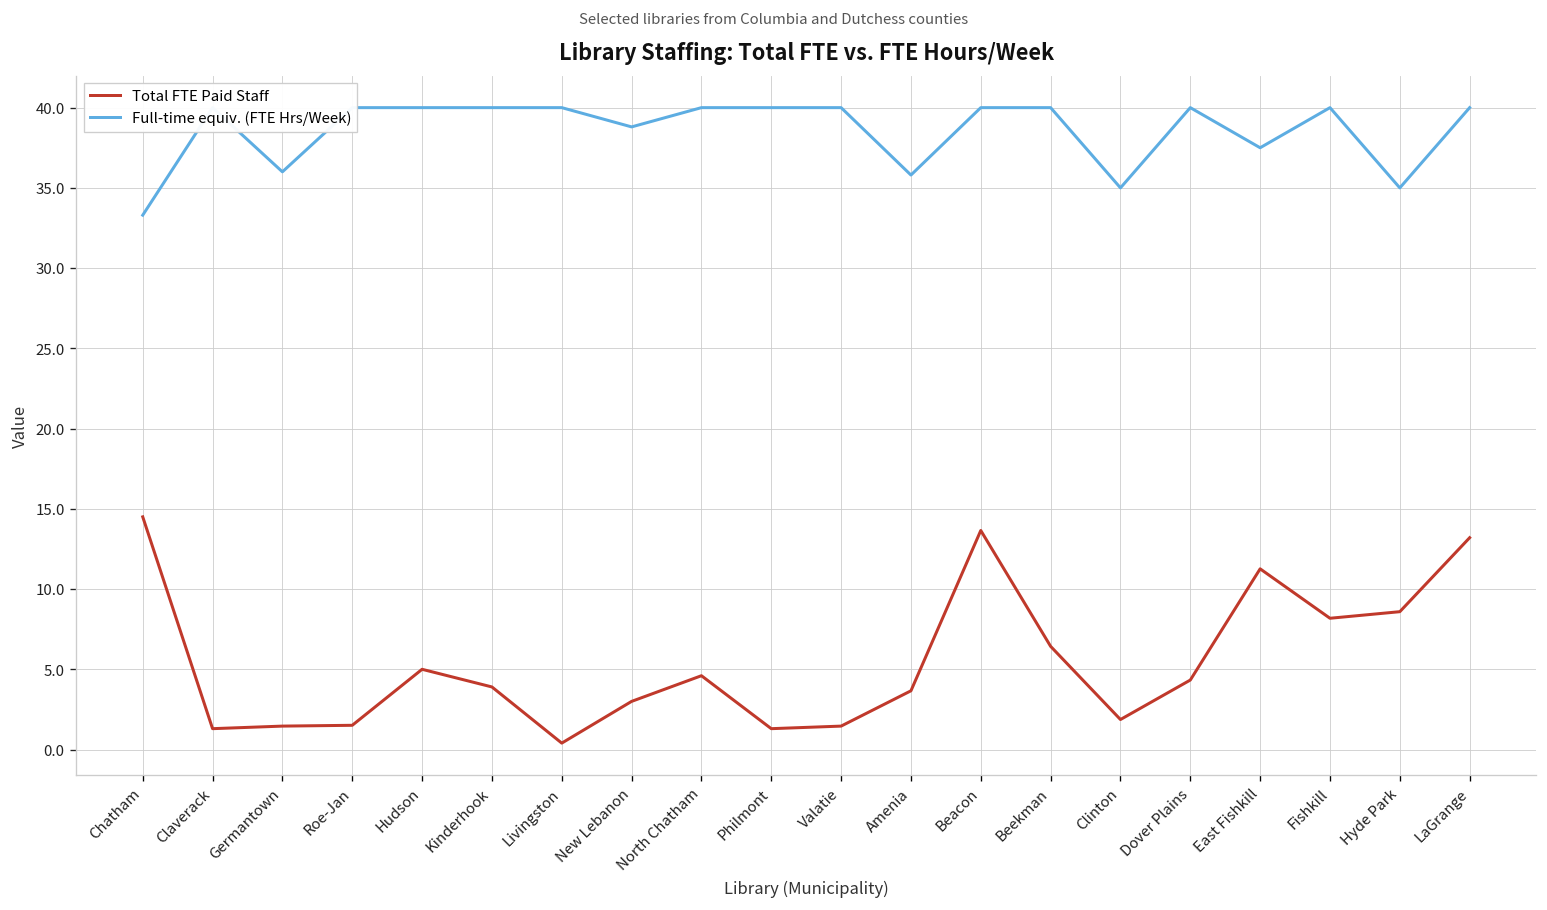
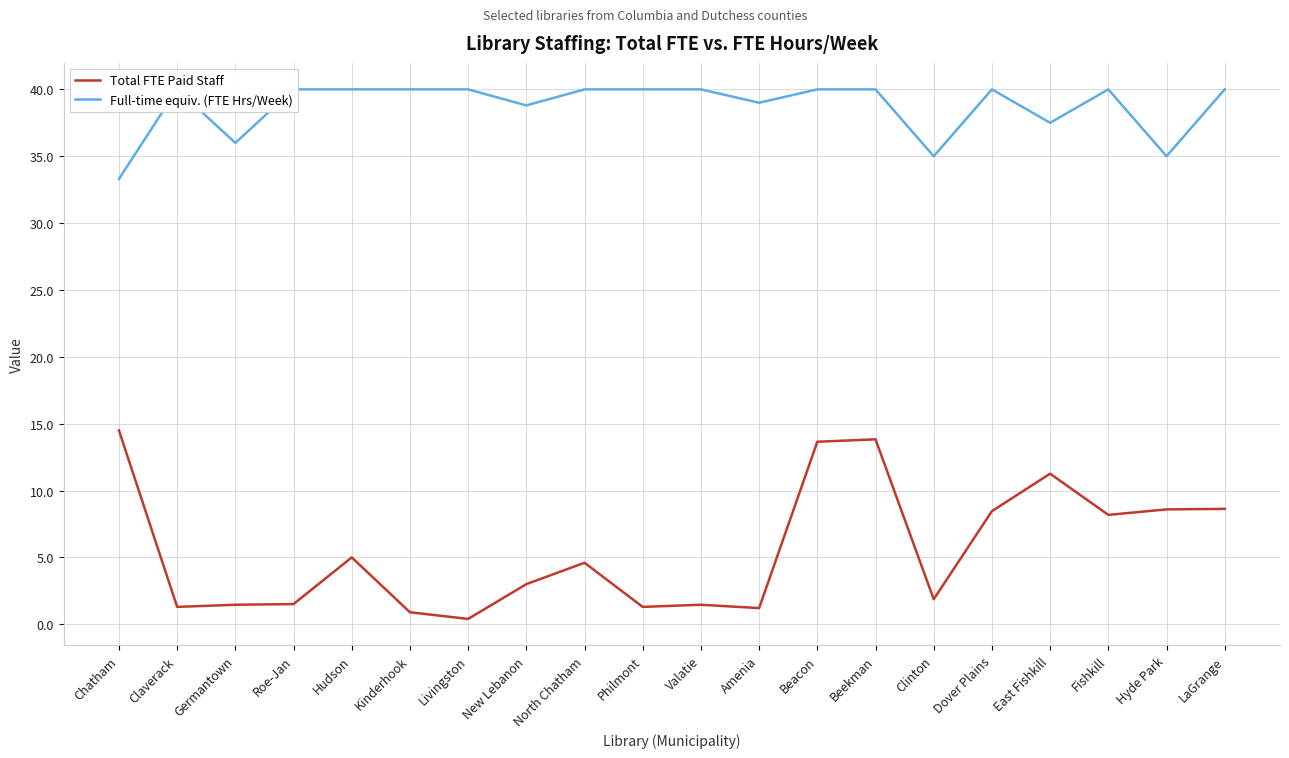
  {
    "Total FTE Paid Staff": {
      "Chatham": 14.5,
      "Claverack": 1.3,
      "Germantown": 1.5,
      "Roe-Jan": 1.5,
      "Hudson": 5.0,
-     "Kinderhook": 3.9,
+     "Kinderhook": 0.9,
      "Livingston": 0.4,
      "New Lebanon": 3.0,
      "North Chatham": 4.6,
      "Philmont": 1.3,
      "Valatie": 1.5,
-     "Amenia": 3.7,
+     "Amenia": 1.2,
      "Beacon": 13.7,
-     "Beekman": 6.4,
+     "Beekman": 13.8,
      "Clinton": 1.9,
-     "Dover Plains": 4.3,
+     "Dover Plains": 8.5,
      "East Fishkill": 11.3,
      "Fishkill": 8.2,
      "Hyde Park": 8.6,
-     "LaGrange": 13.2
+     "LaGrange": 8.6
    },
    "Full-time equiv. (FTE Hrs/Week)": {
      "Chatham": 33.3,
      "Germantown": 36.0,
      "Hudson": 40.0,
      "Kinderhook": 40.0,
      "Livingston": 40.0,
      "New Lebanon": 38.8,
      "North Chatham": 40.0,
      "Philmont": 40.0,
      "Valatie": 40.0,
-     "Amenia": 35.8,
+     "Amenia": 39.0,
      "Beacon": 40.0,
      "Beekman": 40.0,
      "Clinton": 35.0,
      "Dover Plains": 40.0,
      "East Fishkill": 37.5,
      "Fishkill": 40.0,
      "Hyde Park": 35.0,
      "LaGrange": 40.0
    }
  }
